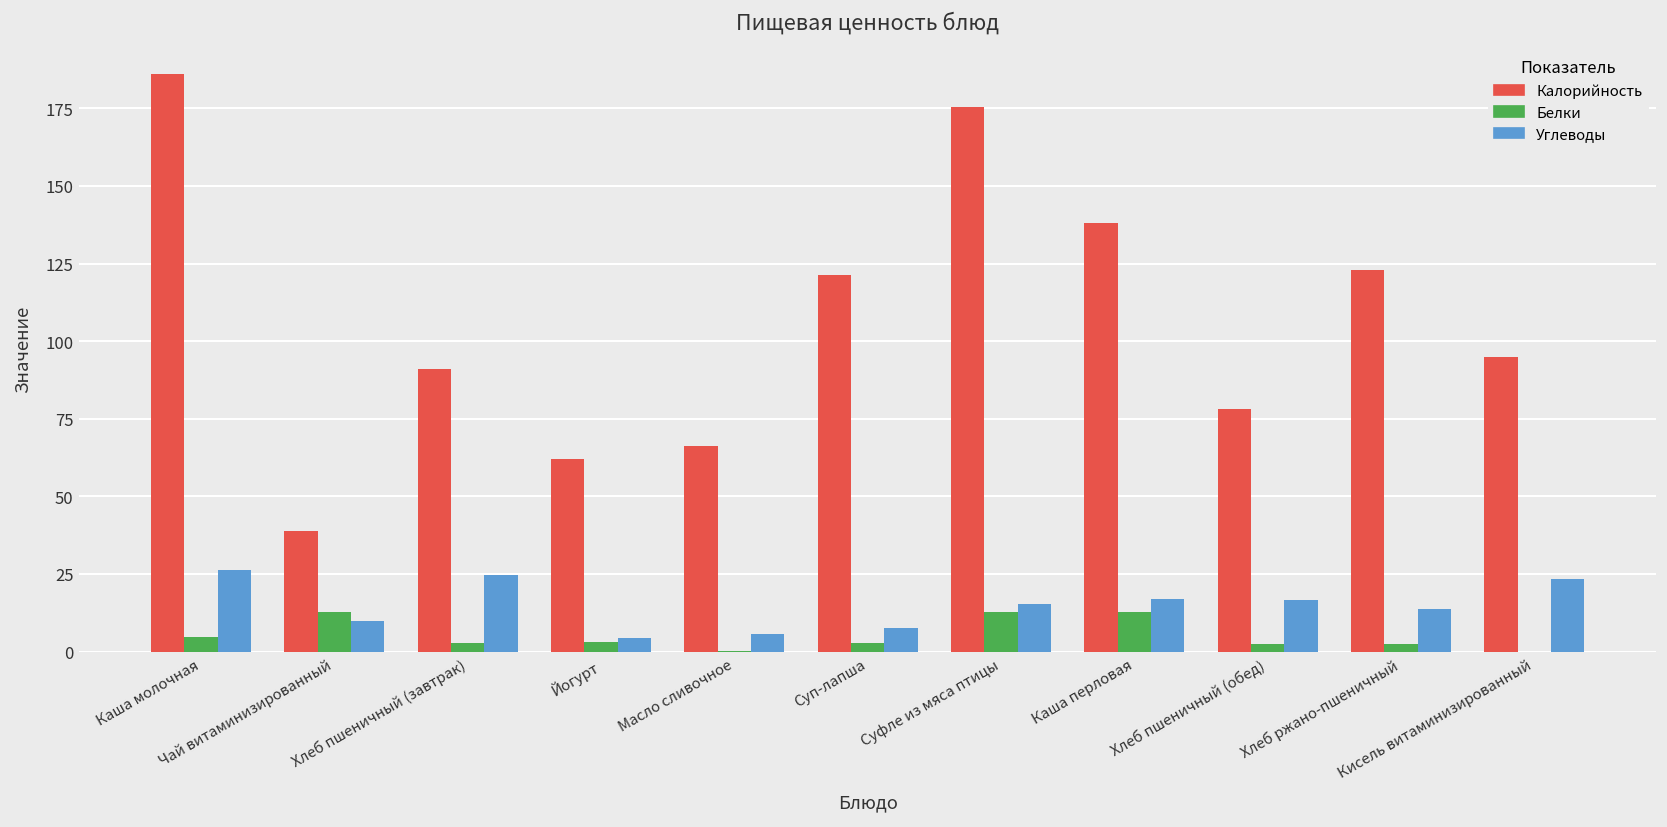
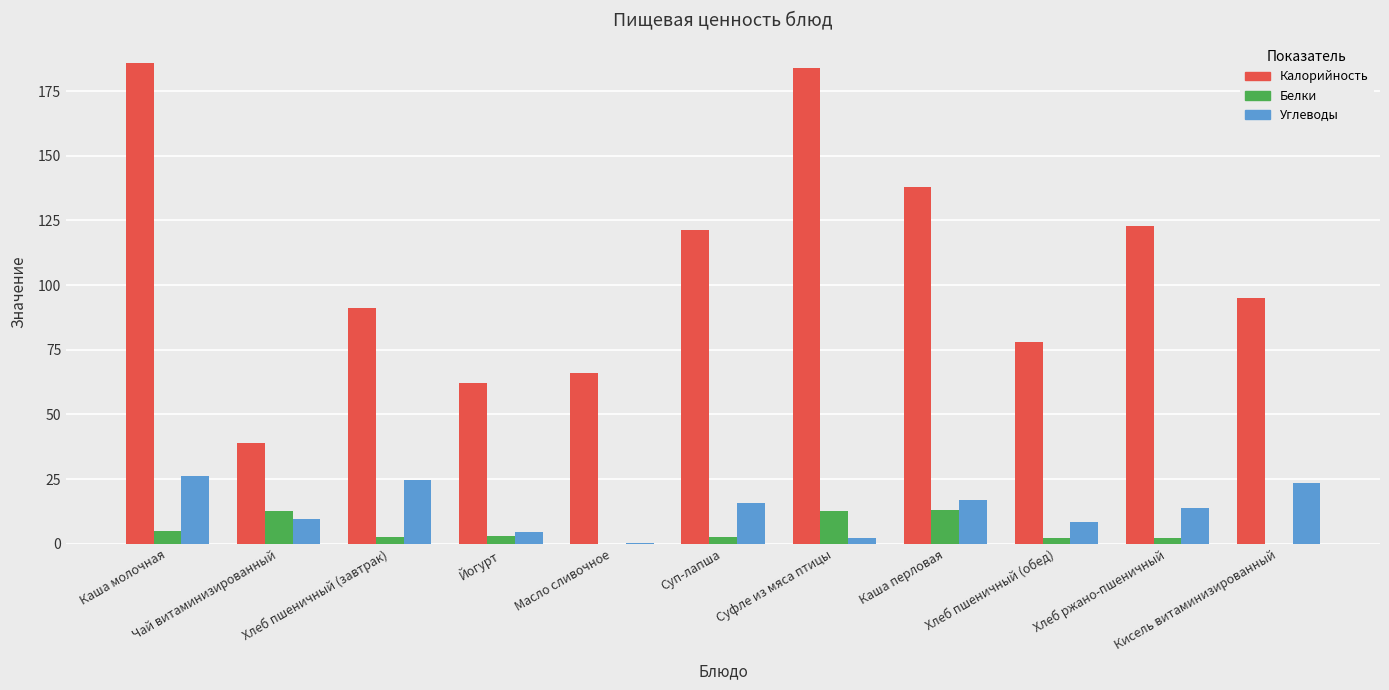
  {
    "Калорийность": {
      "Каша молочная": 186,
      "Чай витаминизированный": 39,
      "Хлеб пшеничный (завтрак)": 91,
      "Йогурт": 62,
      "Масло сливочное": 66,
      "Суп-лапша": 121,
-     "Суфле из мяса птицы": 175,
+     "Суфле из мяса птицы": 184,
      "Каша перловая": 138,
      "Хлеб пшеничный (обед)": 78,
      "Хлеб ржано-пшеничный": 123,
      "Кисель витаминизированный": 95
    },
    "Белки": {
      "Каша молочная": 5,
      "Чай витаминизированный": 13,
      "Хлеб пшеничный (завтрак)": 3,
      "Йогурт": 3,
      "Суп-лапша": 3,
      "Суфле из мяса птицы": 13,
      "Каша перловая": 13,
      "Хлеб пшеничный (обед)": 2,
      "Хлеб ржано-пшеничный": 2,
      "Кисель витаминизированный": 0
    },
    "Углеводы": {
      "Каша молочная": 26,
      "Чай витаминизированный": 10,
      "Хлеб пшеничный (завтрак)": 25,
      "Йогурт": 5,
-     "Масло сливочное": 6,
-     "Суп-лапша": 8,
-     "Суфле из мяса птицы": 15,
+     "Масло сливочное": 0,
+     "Суп-лапша": 16,
+     "Суфле из мяса птицы": 2,
      "Каша перловая": 17,
-     "Хлеб пшеничный (обед)": 17,
+     "Хлеб пшеничный (обед)": 9,
      "Хлеб ржано-пшеничный": 14,
      "Кисель витаминизированный": 24
    }
  }
